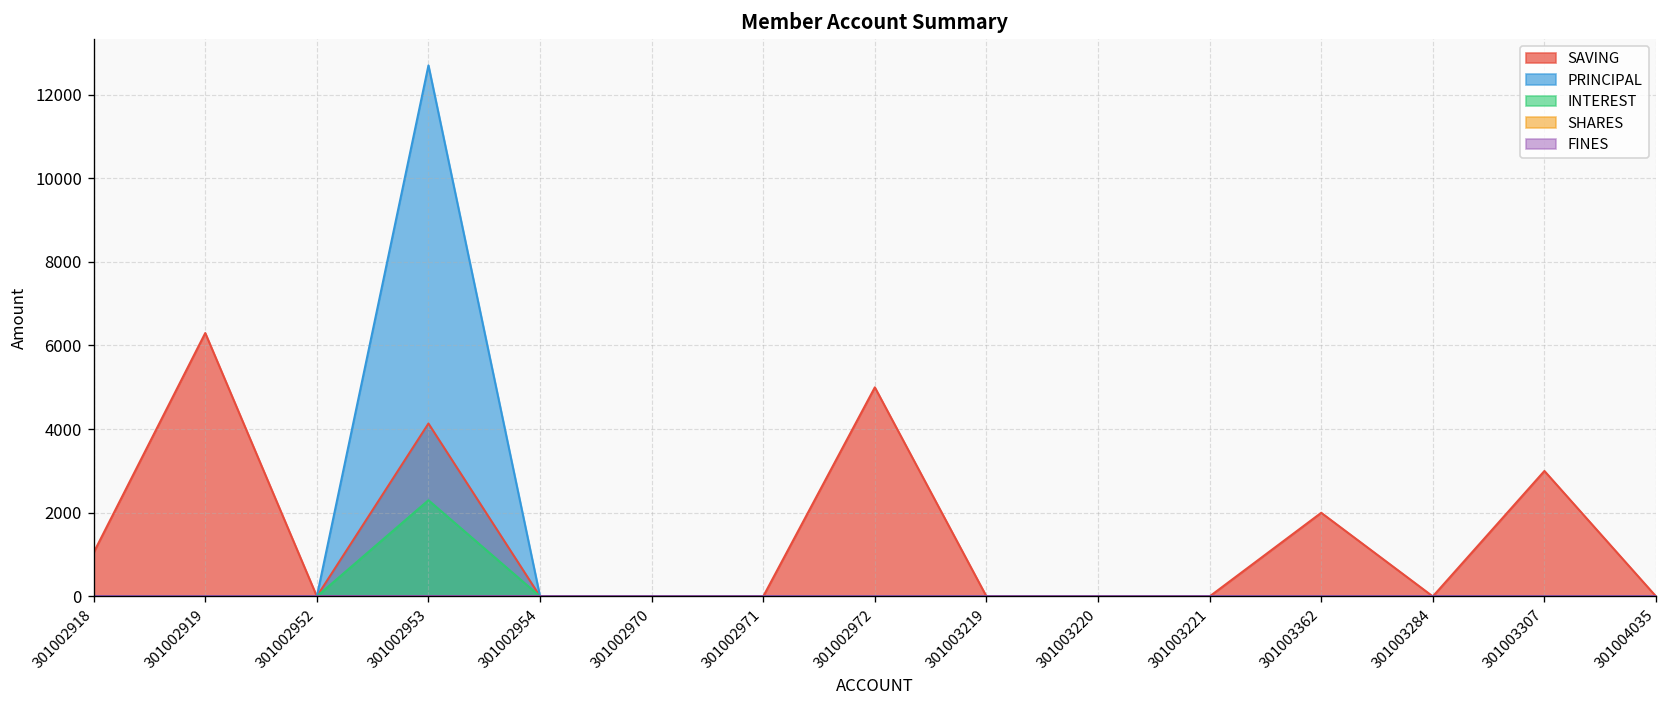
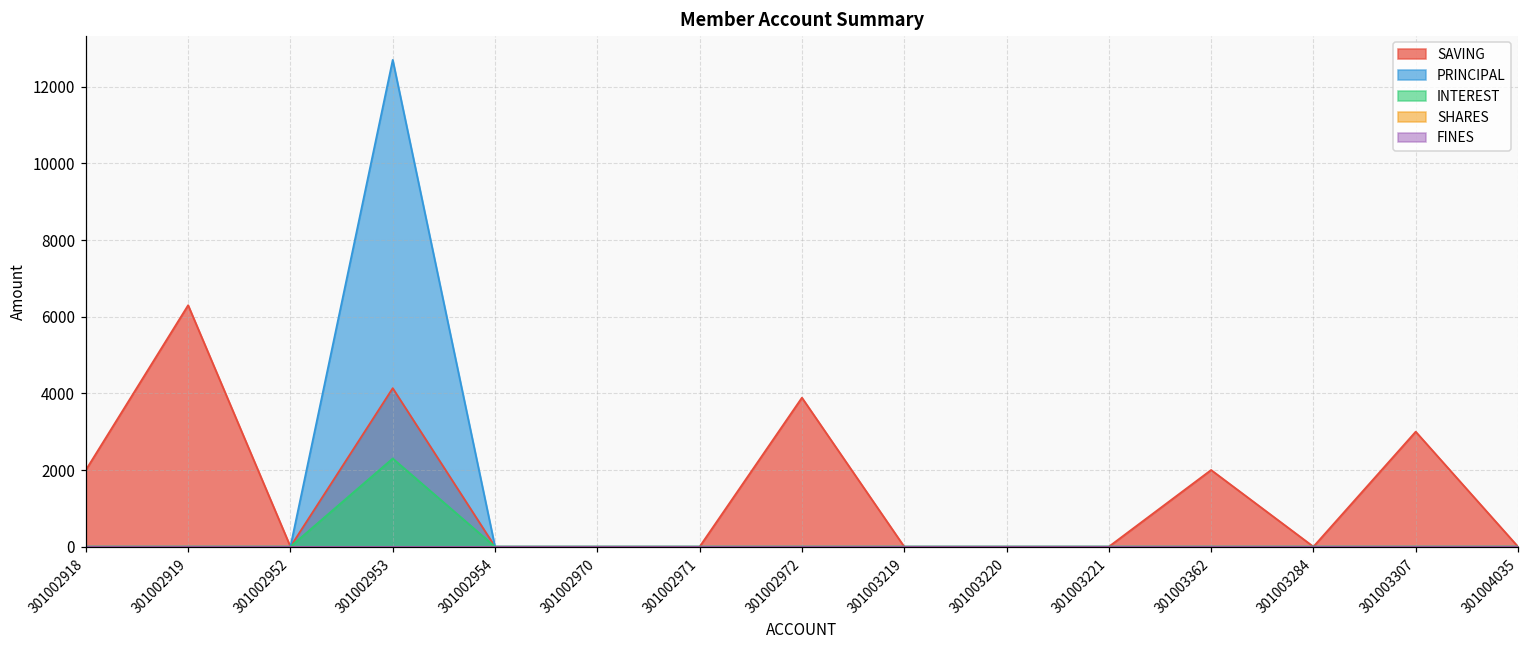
  {
    "SAVING": {
-     "301002918": 1000,
+     "301002918": 2000,
      "301002919": 6300,
      "301002953": 4100,
-     "301002972": 5000,
+     "301002972": 3900,
      "301003362": 2000,
      "301003307": 3000
    },
    "PRINCIPAL": {
      "301002953": 12700
    },
    "INTEREST": {
      "301002953": 2300
    },
    "FINES": {
      "301002953": 0
    }
  }
